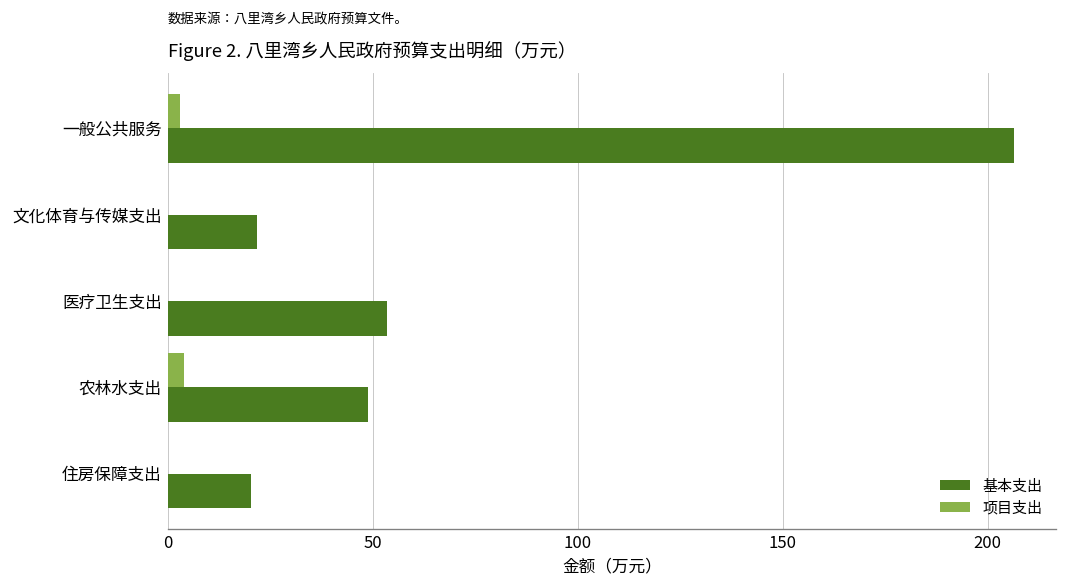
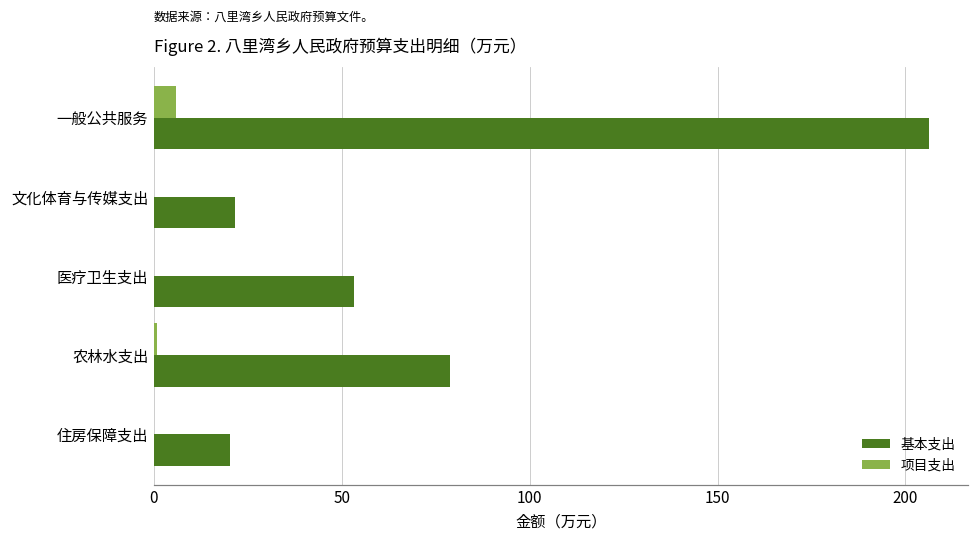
  {
    "基本支出": {
      "一般公共服务": 206,
      "文化体育与传媒支出": 22,
      "医疗卫生支出": 53,
-     "农林水支出": 49,
+     "农林水支出": 79,
      "住房保障支出": 20
    },
    "项目支出": {
-     "一般公共服务": 3,
+     "一般公共服务": 6,
      "文化体育与传媒支出": 0,
      "医疗卫生支出": 0,
-     "农林水支出": 4,
+     "农林水支出": 1,
      "住房保障支出": 0
    }
  }
